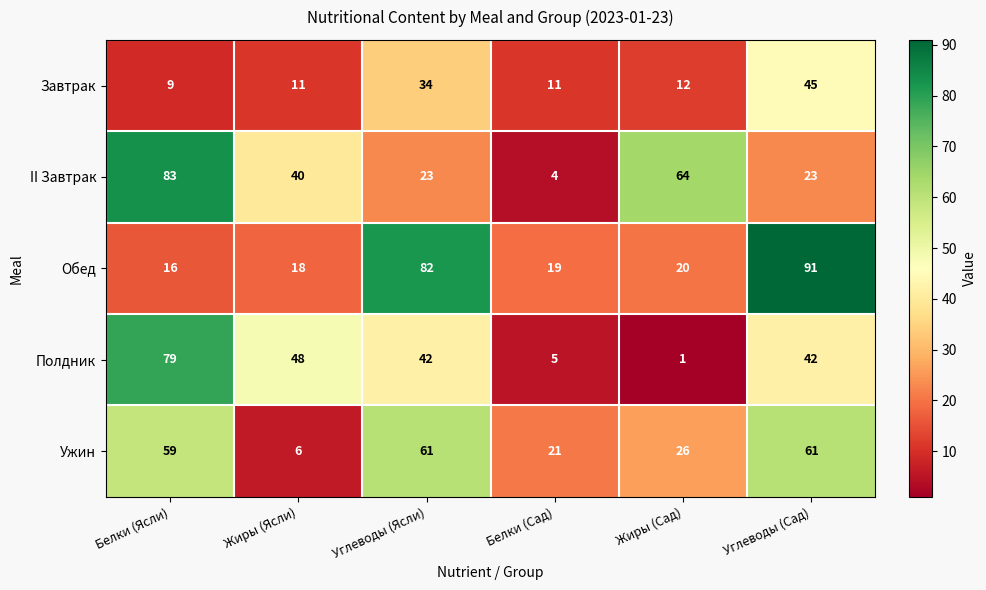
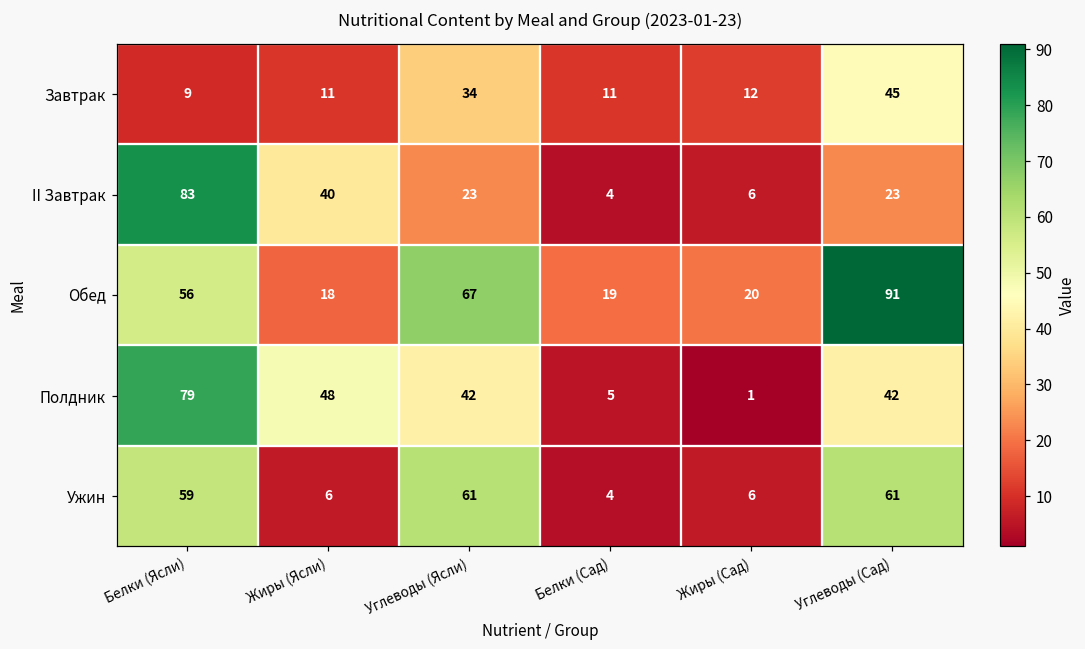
  {
    "Завтрак": {
      "Белки (Ясли)": 9,
      "Жиры (Ясли)": 11,
      "Углеводы (Ясли)": 34,
      "Белки (Сад)": 11,
      "Жиры (Сад)": 12,
      "Углеводы (Сад)": 45
    },
    "II Завтрак": {
      "Белки (Ясли)": 83,
      "Жиры (Ясли)": 40,
      "Углеводы (Ясли)": 23,
      "Белки (Сад)": 4,
-     "Жиры (Сад)": 64,
+     "Жиры (Сад)": 6,
      "Углеводы (Сад)": 23
    },
    "Обед": {
-     "Белки (Ясли)": 16,
+     "Белки (Ясли)": 56,
      "Жиры (Ясли)": 18,
-     "Углеводы (Ясли)": 82,
+     "Углеводы (Ясли)": 67,
      "Белки (Сад)": 19,
      "Жиры (Сад)": 20,
      "Углеводы (Сад)": 91
    },
    "Полдник": {
      "Белки (Ясли)": 79,
      "Жиры (Ясли)": 48,
      "Углеводы (Ясли)": 42,
      "Белки (Сад)": 5,
      "Жиры (Сад)": 1,
      "Углеводы (Сад)": 42
    },
    "Ужин": {
      "Белки (Ясли)": 59,
      "Жиры (Ясли)": 6,
      "Углеводы (Ясли)": 61,
-     "Белки (Сад)": 21,
-     "Жиры (Сад)": 26,
+     "Белки (Сад)": 4,
+     "Жиры (Сад)": 6,
      "Углеводы (Сад)": 61
    }
  }
